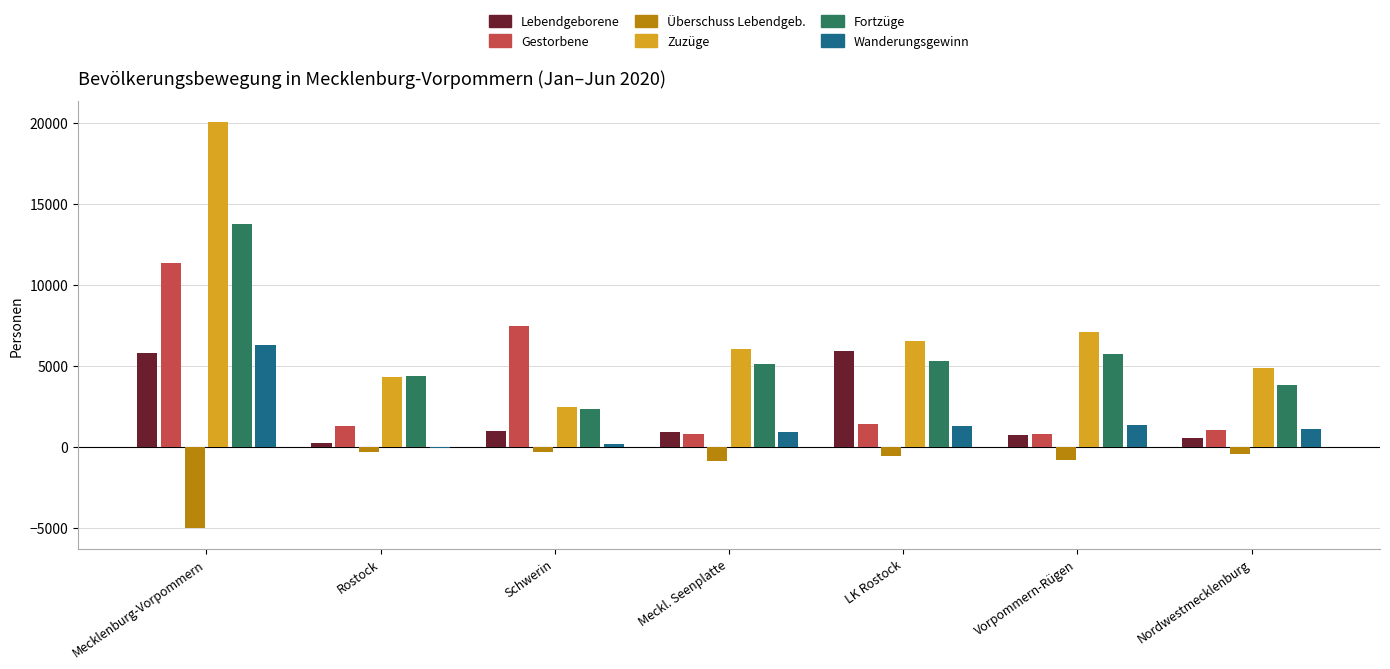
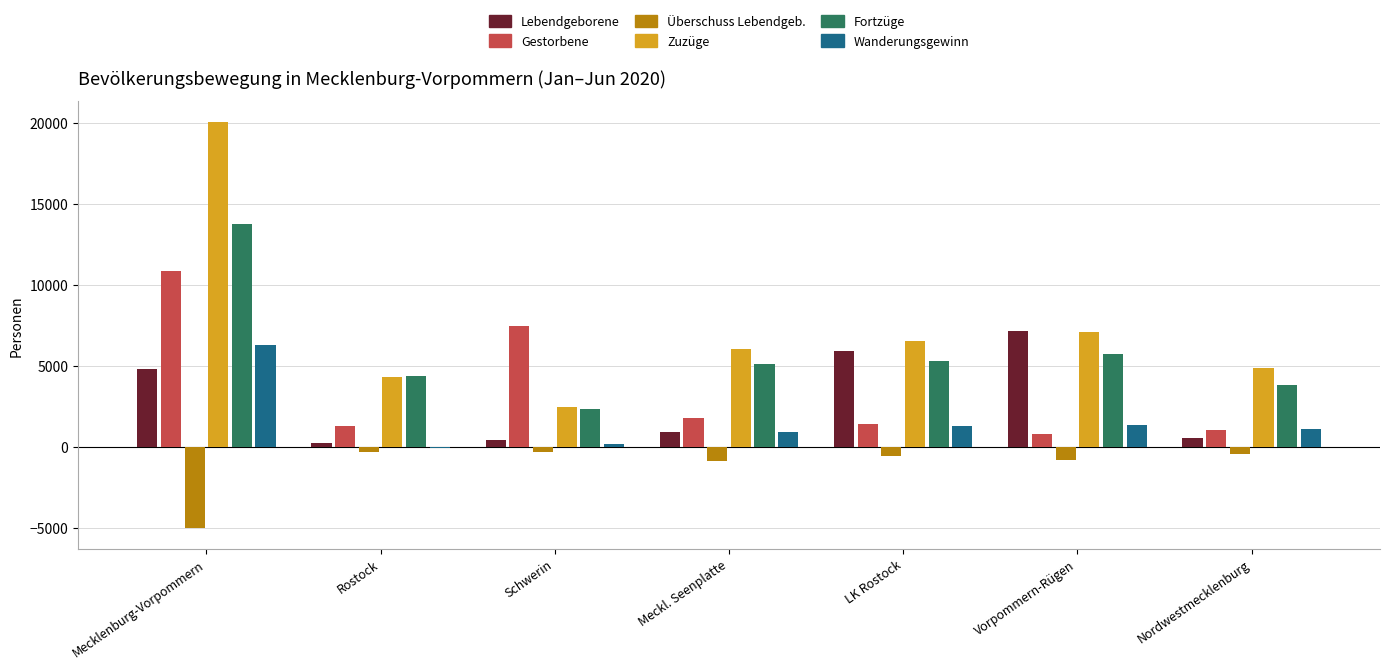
  {
    "Lebendgeborene": {
-     "Mecklenburg-Vorpommern": 5800,
+     "Mecklenburg-Vorpommern": 4800,
      "Rostock": 300,
-     "Schwerin": 1000,
+     "Schwerin": 400,
      "Meckl. Seenplatte": 900,
      "LK Rostock": 5900,
-     "Vorpommern-Rügen": 700,
+     "Vorpommern-Rügen": 7100,
      "Nordwestmecklenburg": 500
    },
    "Gestorbene": {
-     "Mecklenburg-Vorpommern": 11400,
+     "Mecklenburg-Vorpommern": 10800,
      "Rostock": 1300,
      "Schwerin": 7400,
-     "Meckl. Seenplatte": 800,
+     "Meckl. Seenplatte": 1800,
      "LK Rostock": 1400,
      "Vorpommern-Rügen": 800,
      "Nordwestmecklenburg": 1000
    }
  }
